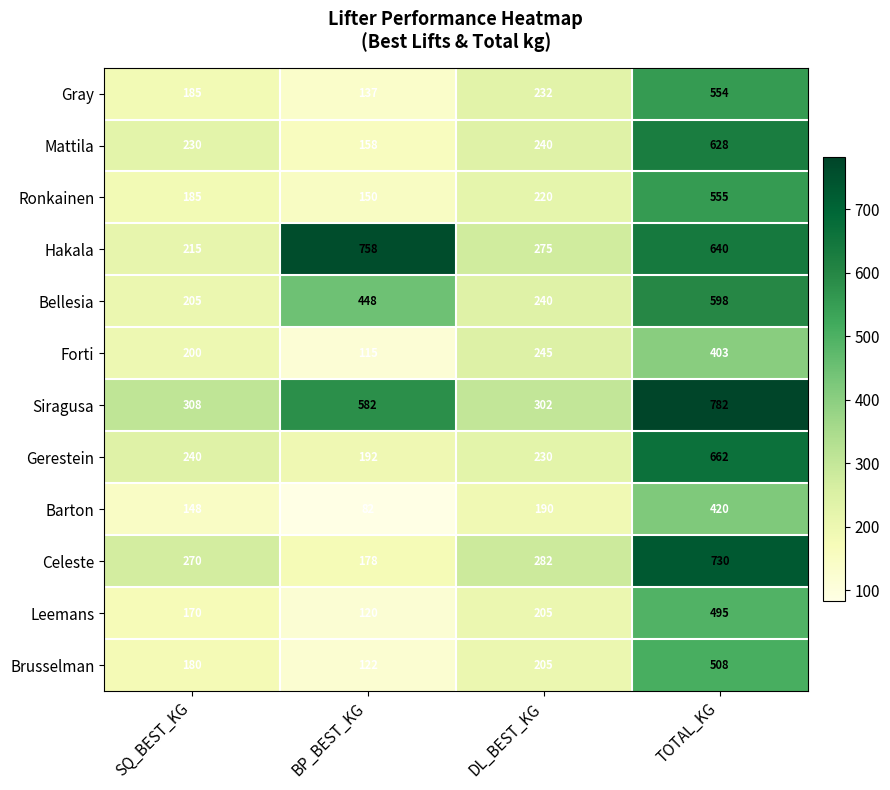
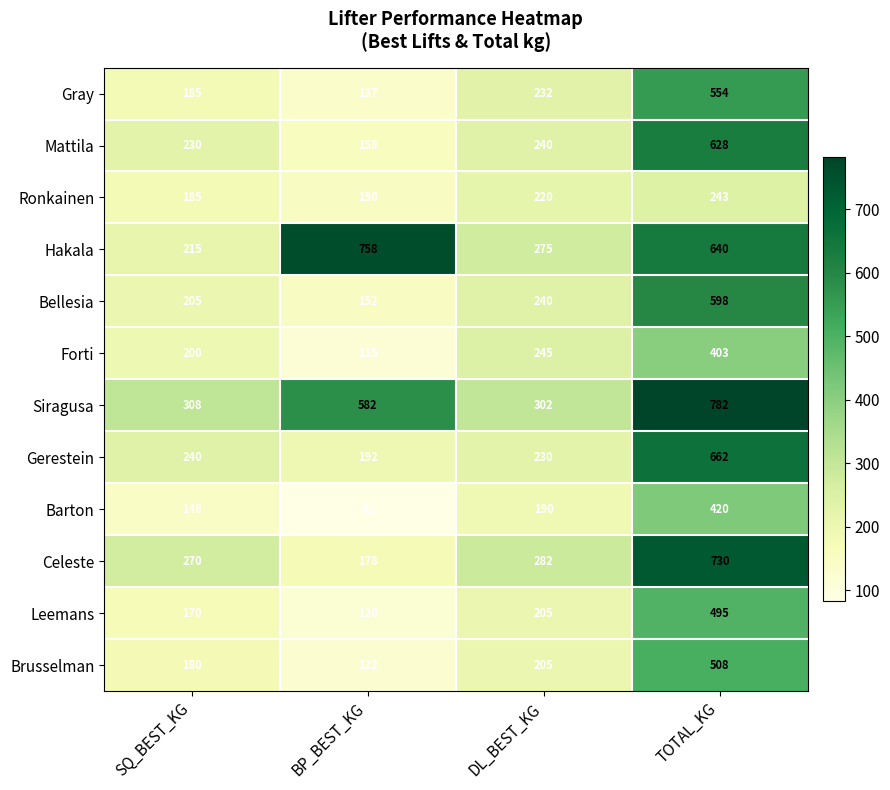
  {
    "Gray": {
      "SQ_BEST_KG": 185,
      "BP_BEST_KG": 137,
      "DL_BEST_KG": 232,
      "TOTAL_KG": 554
    },
    "Mattila": {
      "SQ_BEST_KG": 230,
      "BP_BEST_KG": 158,
      "DL_BEST_KG": 240,
      "TOTAL_KG": 628
    },
    "Ronkainen": {
      "SQ_BEST_KG": 185,
      "BP_BEST_KG": 150,
      "DL_BEST_KG": 220,
-     "TOTAL_KG": 555
+     "TOTAL_KG": 243
    },
    "Hakala": {
      "SQ_BEST_KG": 215,
      "BP_BEST_KG": 758,
      "DL_BEST_KG": 275,
      "TOTAL_KG": 640
    },
    "Bellesia": {
      "SQ_BEST_KG": 205,
-     "BP_BEST_KG": 448,
+     "BP_BEST_KG": 152,
      "DL_BEST_KG": 240,
      "TOTAL_KG": 598
    },
    "Forti": {
      "SQ_BEST_KG": 200,
      "DL_BEST_KG": 245,
      "TOTAL_KG": 403
    },
    "Siragusa": {
      "SQ_BEST_KG": 308,
      "BP_BEST_KG": 582,
      "DL_BEST_KG": 302,
      "TOTAL_KG": 782
    },
    "Gerestein": {
      "SQ_BEST_KG": 240,
      "BP_BEST_KG": 192,
      "DL_BEST_KG": 230,
      "TOTAL_KG": 662
    },
    "Barton": {
      "SQ_BEST_KG": 148,
      "DL_BEST_KG": 190,
      "TOTAL_KG": 420
    },
    "Celeste": {
      "SQ_BEST_KG": 270,
      "BP_BEST_KG": 178,
      "DL_BEST_KG": 282,
      "TOTAL_KG": 730
    },
    "Leemans": {
      "SQ_BEST_KG": 170,
      "DL_BEST_KG": 205,
      "TOTAL_KG": 495
    },
    "Brusselman": {
      "SQ_BEST_KG": 180,
      "DL_BEST_KG": 205,
      "TOTAL_KG": 508
    }
  }
